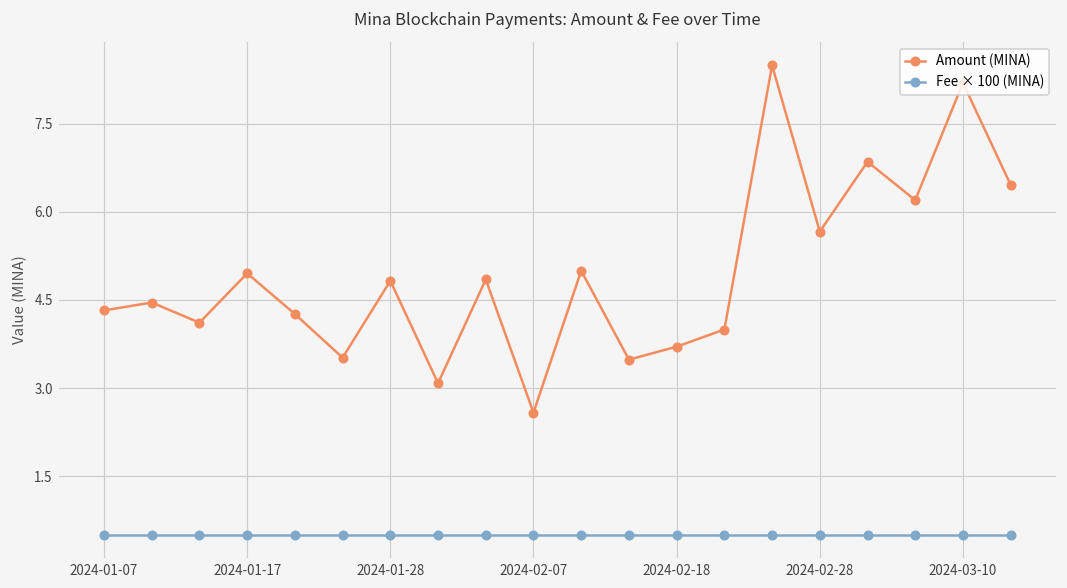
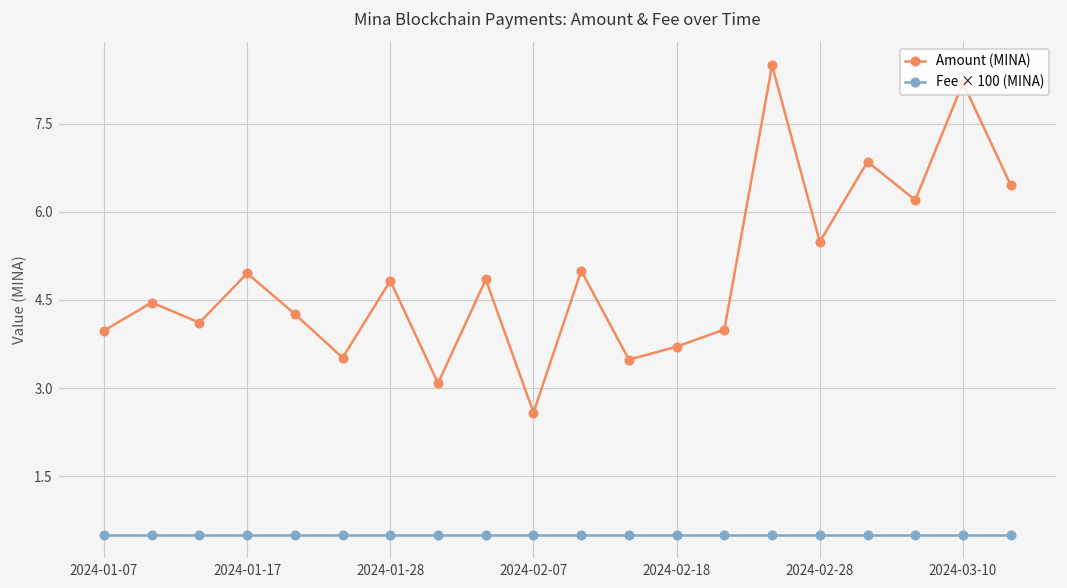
  {
    "Amount (MINA)": {
-     "2024-01-07": 4.3,
+     "2024-01-07": 4.0,
      "2024-01-17": 5.0,
      "2024-01-28": 4.8,
      "2024-02-07": 2.6,
      "2024-02-18": 3.7,
-     "2024-02-28": 5.7
+     "2024-02-28": 5.5
    },
    "Fee × 100 (MINA)": {
      "2024-01-07": 0.5,
      "2024-01-17": 0.5,
      "2024-01-28": 0.5,
      "2024-02-07": 0.5,
      "2024-02-18": 0.5,
      "2024-02-28": 0.5,
      "2024-03-10": 0.5
    }
  }
